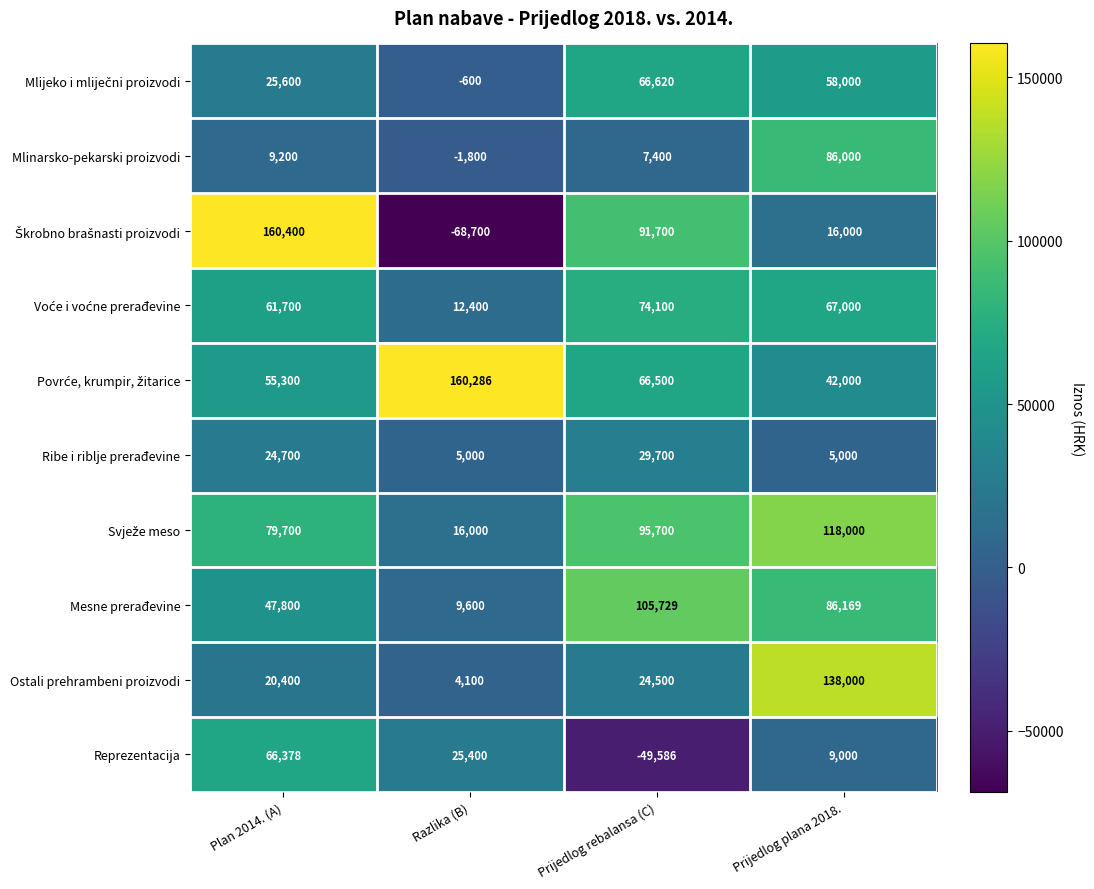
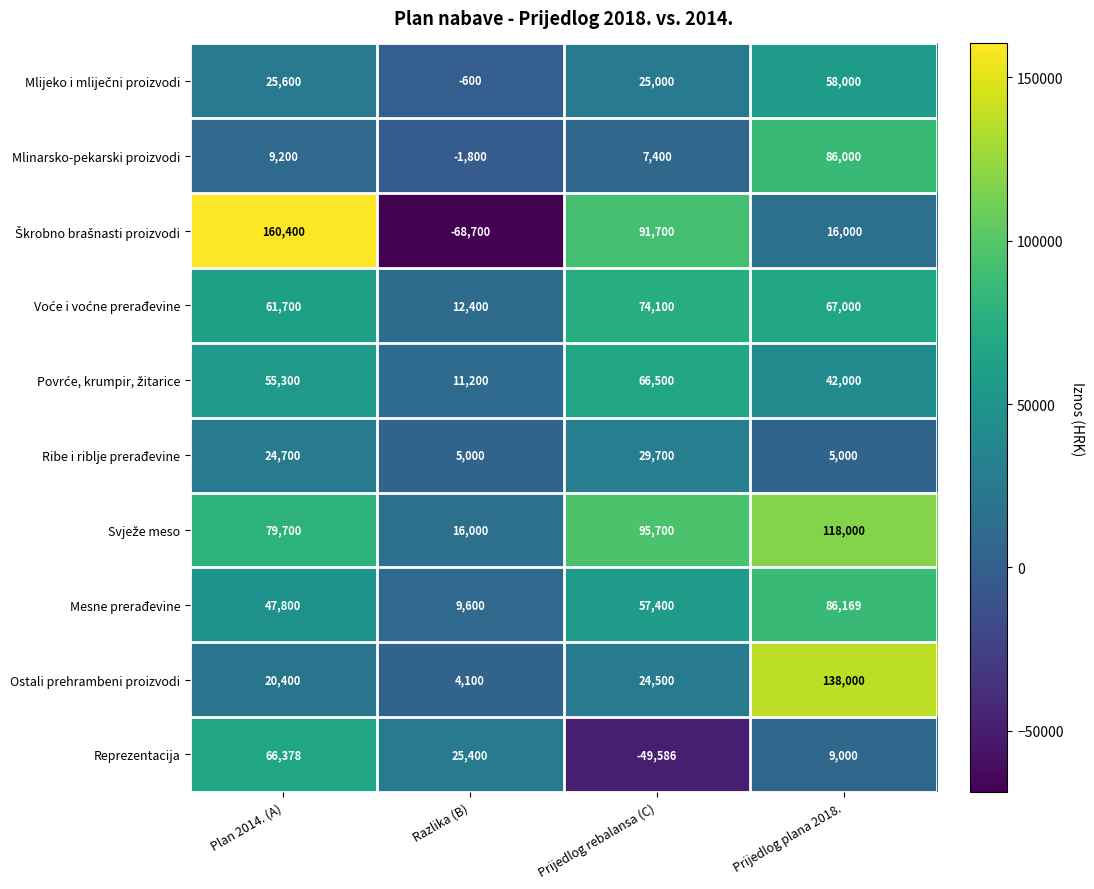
  {
    "Mlijeko i mliječni proizvodi": {
      "Plan 2014. (A)": "25,600",
      "Razlika (B)": "-600",
-     "Prijedlog rebalansa (C)": "66,620",
+     "Prijedlog rebalansa (C)": "25,000",
      "Prijedlog plana 2018.": "58,000"
    },
    "Mlinarsko-pekarski proizvodi": {
      "Plan 2014. (A)": "9,200",
      "Razlika (B)": "-1,800",
      "Prijedlog rebalansa (C)": "7,400",
      "Prijedlog plana 2018.": "86,000"
    },
    "Škrobno brašnasti proizvodi": {
      "Plan 2014. (A)": "160,400",
      "Razlika (B)": "-68,700",
      "Prijedlog rebalansa (C)": "91,700",
      "Prijedlog plana 2018.": "16,000"
    },
    "Voće i voćne prerađevine": {
      "Plan 2014. (A)": "61,700",
      "Razlika (B)": "12,400",
      "Prijedlog rebalansa (C)": "74,100",
      "Prijedlog plana 2018.": "67,000"
    },
    "Povrće, krumpir, žitarice": {
      "Plan 2014. (A)": "55,300",
-     "Razlika (B)": "160,286",
+     "Razlika (B)": "11,200",
      "Prijedlog rebalansa (C)": "66,500",
      "Prijedlog plana 2018.": "42,000"
    },
    "Ribe i riblje prerađevine": {
      "Plan 2014. (A)": "24,700",
      "Razlika (B)": "5,000",
      "Prijedlog rebalansa (C)": "29,700",
      "Prijedlog plana 2018.": "5,000"
    },
    "Svježe meso": {
      "Plan 2014. (A)": "79,700",
      "Razlika (B)": "16,000",
      "Prijedlog rebalansa (C)": "95,700",
      "Prijedlog plana 2018.": "118,000"
    },
    "Mesne prerađevine": {
      "Plan 2014. (A)": "47,800",
      "Razlika (B)": "9,600",
-     "Prijedlog rebalansa (C)": "105,729",
+     "Prijedlog rebalansa (C)": "57,400",
      "Prijedlog plana 2018.": "86,169"
    },
    "Ostali prehrambeni proizvodi": {
      "Plan 2014. (A)": "20,400",
      "Razlika (B)": "4,100",
      "Prijedlog rebalansa (C)": "24,500",
      "Prijedlog plana 2018.": "138,000"
    },
    "Reprezentacija": {
      "Plan 2014. (A)": "66,378",
      "Razlika (B)": "25,400",
      "Prijedlog rebalansa (C)": "-49,586",
      "Prijedlog plana 2018.": "9,000"
    }
  }
